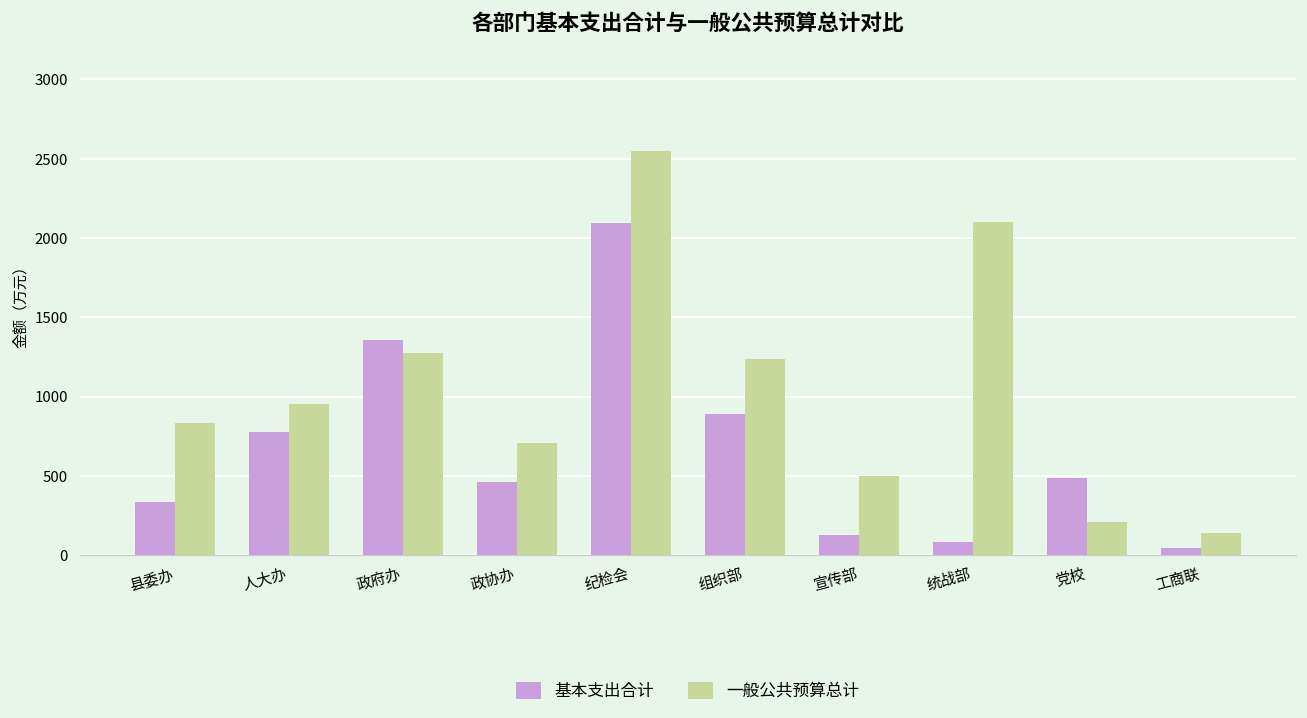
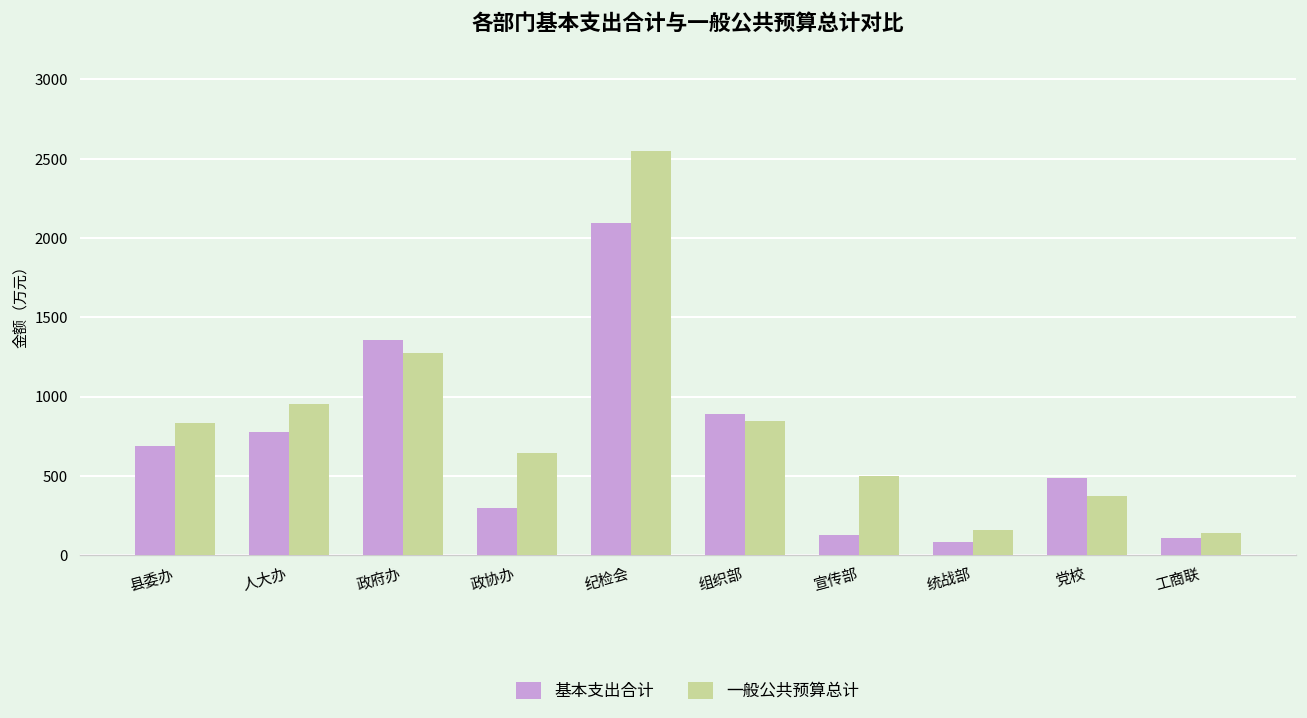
  {
    "基本支出合计": {
-     "县委办": 340,
+     "县委办": 690,
      "人大办": 780,
      "政府办": 1360,
-     "政协办": 460,
+     "政协办": 300,
      "纪检会": 2100,
      "组织部": 890,
      "宣传部": 130,
      "统战部": 80,
      "党校": 490,
-     "工商联": 50
+     "工商联": 110
    },
    "一般公共预算总计": {
      "县委办": 840,
      "人大办": 950,
      "政府办": 1270,
-     "政协办": 710,
+     "政协办": 640,
      "纪检会": 2550,
-     "组织部": 1240,
+     "组织部": 850,
      "宣传部": 500,
-     "统战部": 2100,
-     "党校": 210,
+     "统战部": 160,
+     "党校": 370,
      "工商联": 140
    }
  }
